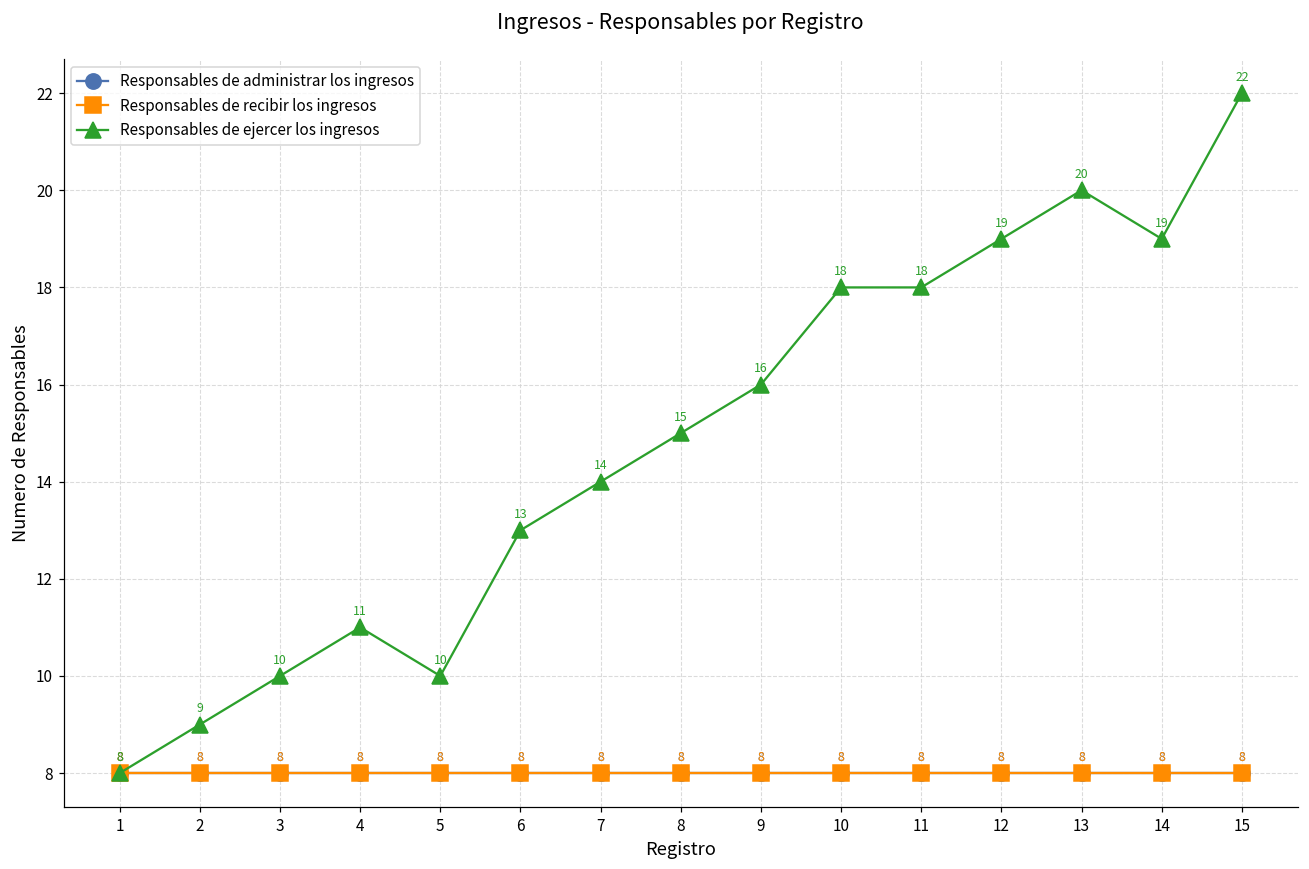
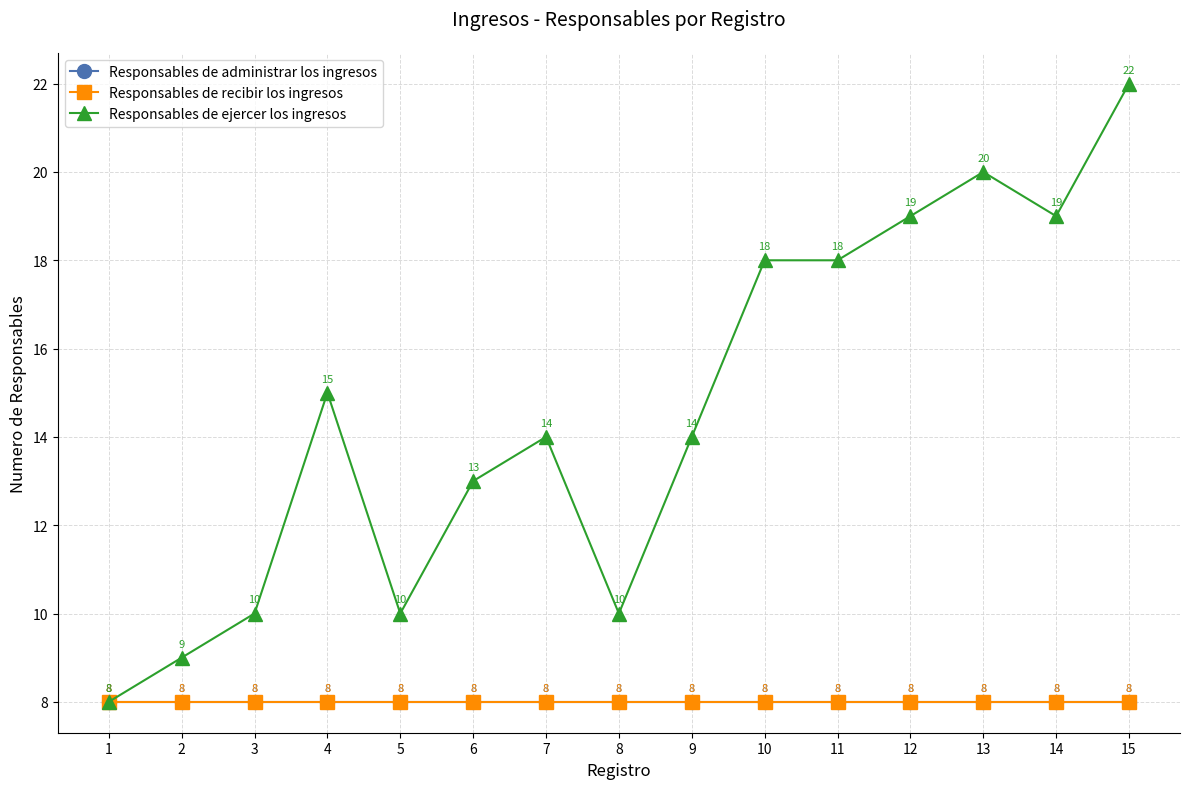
  {
    "Responsables de ejercer los ingresos": {
      "2": 9,
      "3": 10,
-     "4": 11,
+     "4": 15,
      "5": 10,
      "6": 13,
      "7": 14,
-     "8": 15,
-     "9": 16,
+     "8": 10,
+     "9": 14,
      "10": 18,
      "11": 18,
      "12": 19,
      "13": 20,
      "14": 19,
      "15": 22
    }
  }
